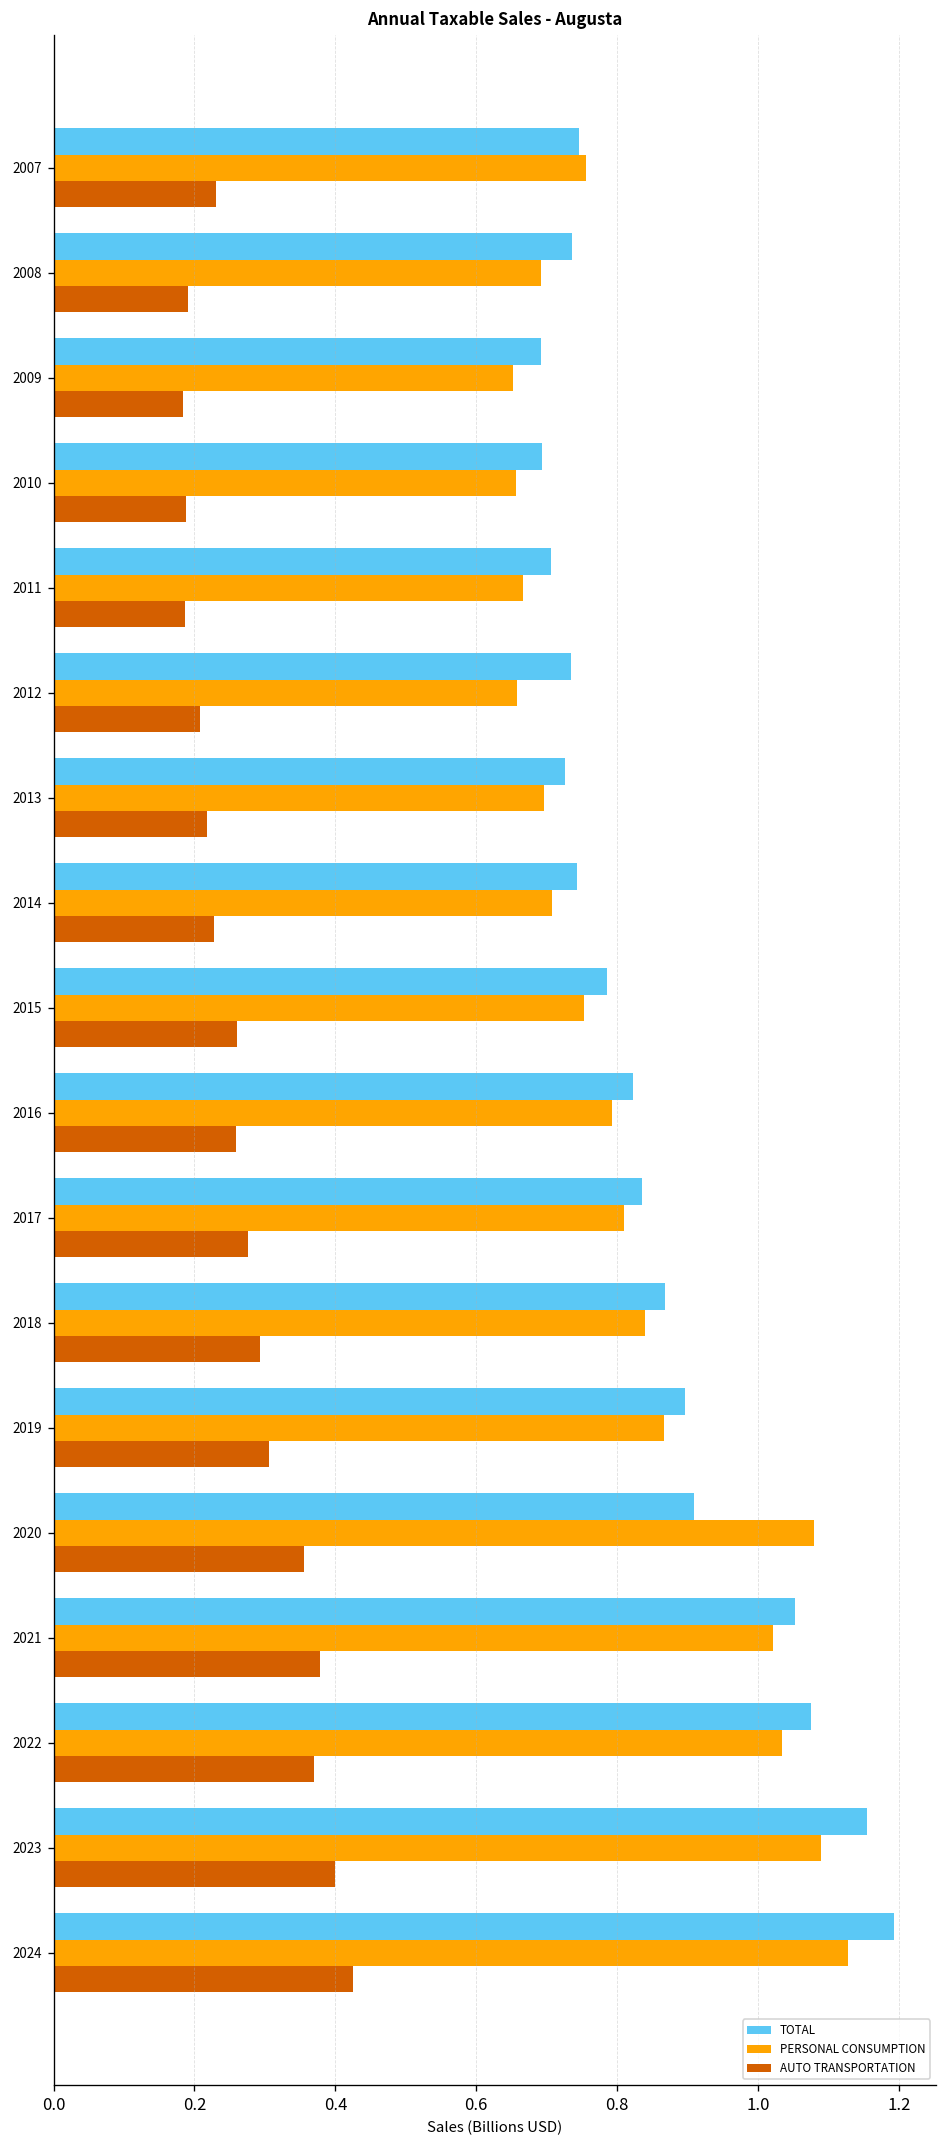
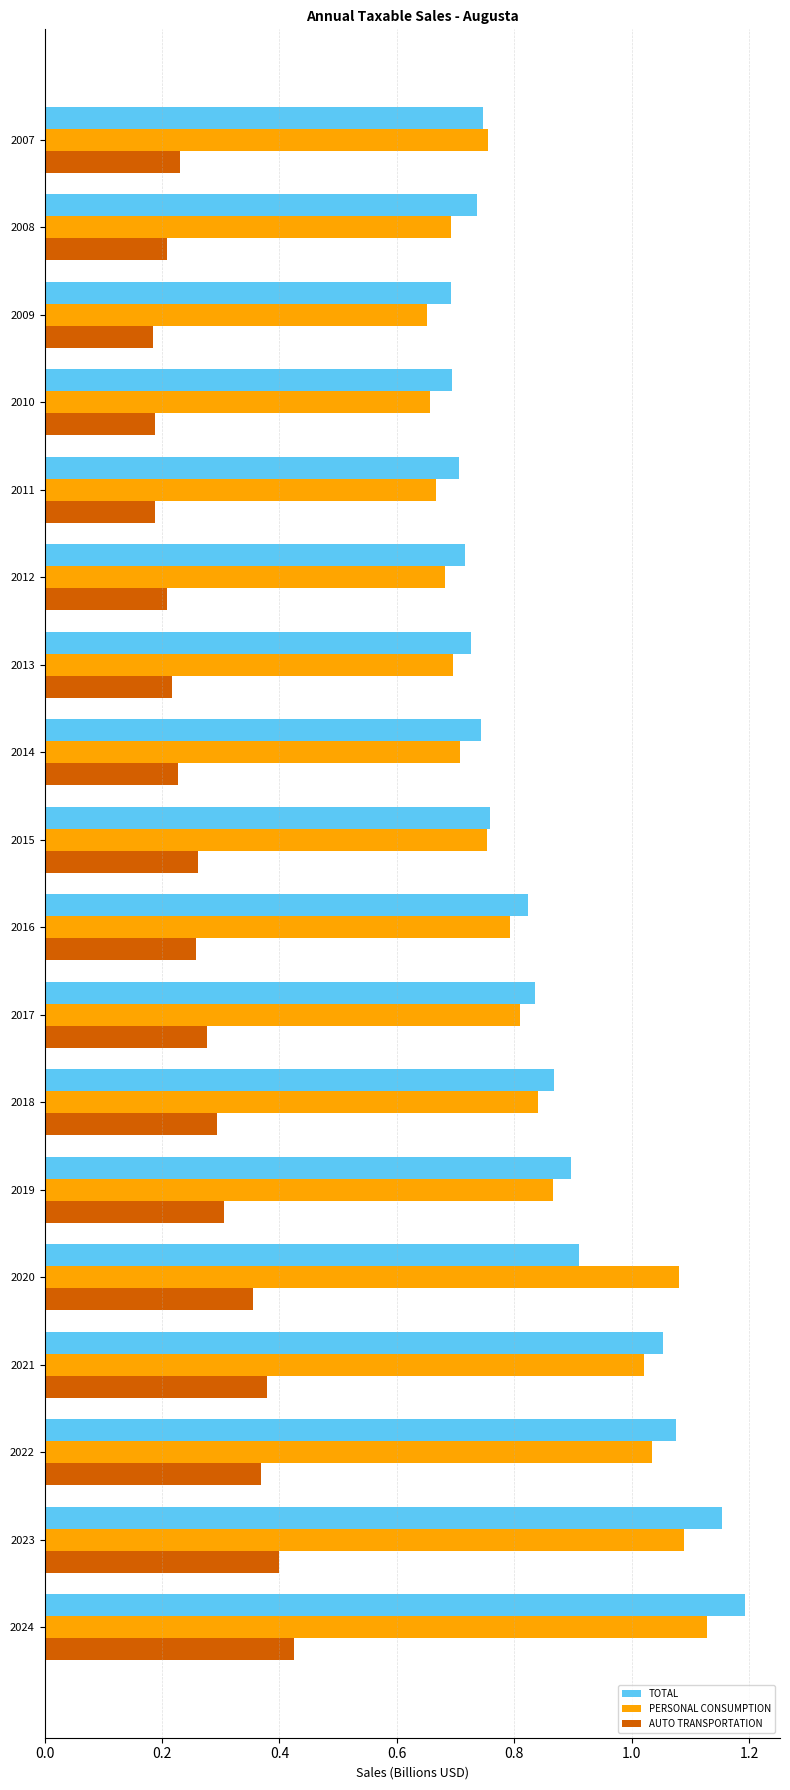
  {
    "TOTAL": {
      "2007": 0.75,
      "2008": 0.74,
      "2009": 0.69,
      "2010": 0.69,
      "2011": 0.71,
-     "2012": 0.73,
+     "2012": 0.72,
      "2013": 0.73,
      "2014": 0.74,
-     "2015": 0.79,
+     "2015": 0.76,
      "2016": 0.82,
      "2017": 0.84,
      "2018": 0.87,
      "2019": 0.90,
      "2020": 0.91,
      "2021": 1.05,
      "2022": 1.07,
      "2023": 1.15,
      "2024": 1.19
    },
    "PERSONAL CONSUMPTION": {
      "2007": 0.76,
      "2008": 0.69,
      "2009": 0.65,
      "2010": 0.66,
      "2011": 0.67,
-     "2012": 0.66,
+     "2012": 0.68,
      "2013": 0.70,
      "2014": 0.71,
      "2015": 0.75,
      "2016": 0.79,
      "2017": 0.81,
      "2018": 0.84,
      "2019": 0.87,
      "2020": 1.08,
      "2021": 1.02,
      "2022": 1.03,
      "2023": 1.09,
      "2024": 1.13
    },
    "AUTO TRANSPORTATION": {
      "2007": 0.23,
-     "2008": 0.19,
+     "2008": 0.21,
      "2009": 0.18,
      "2010": 0.19,
      "2011": 0.19,
      "2012": 0.21,
      "2013": 0.22,
      "2014": 0.23,
      "2015": 0.26,
      "2016": 0.26,
      "2017": 0.28,
      "2018": 0.29,
      "2019": 0.31,
      "2020": 0.36,
      "2021": 0.38,
      "2022": 0.37,
      "2023": 0.40,
      "2024": 0.42
    }
  }
